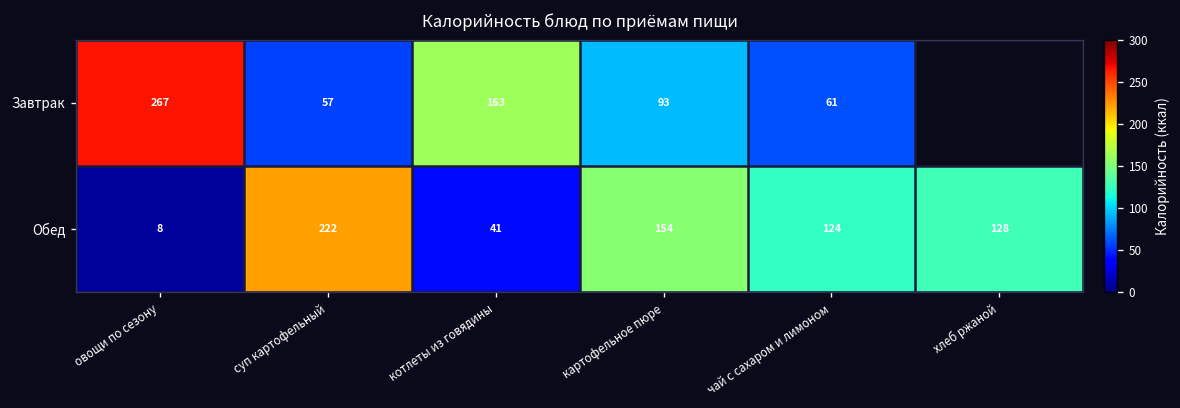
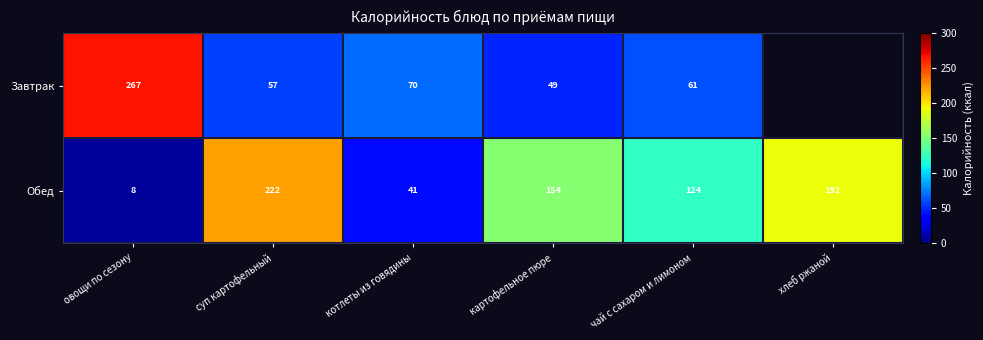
  {
    "Завтрак": {
      "овощи по сезону": 267,
      "суп картофельный": 57,
-     "котлеты из говядины": 163,
-     "картофельное пюре": 93,
+     "котлеты из говядины": 70,
+     "картофельное пюре": 49,
      "чай с сахаром и лимоном": 61
    },
    "Обед": {
      "овощи по сезону": 8,
      "суп картофельный": 222,
      "котлеты из говядины": 41,
      "картофельное пюре": 154,
      "чай с сахаром и лимоном": 124,
-     "хлеб ржаной": 128
+     "хлеб ржаной": 192
    }
  }
